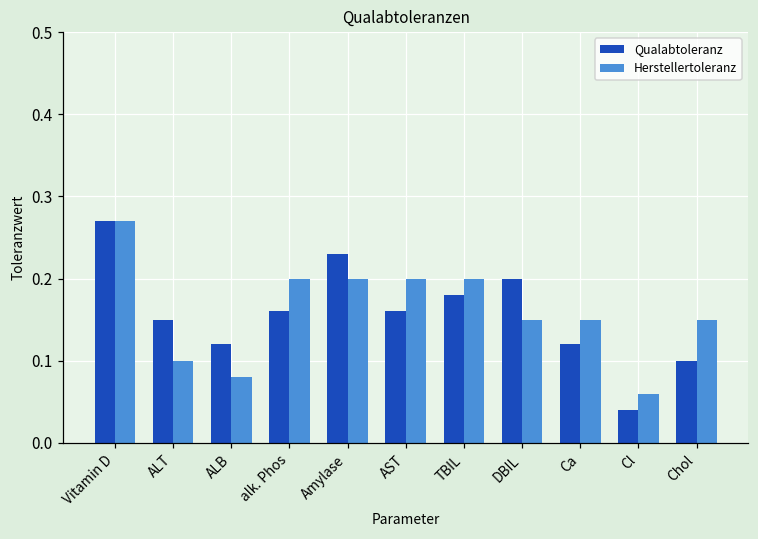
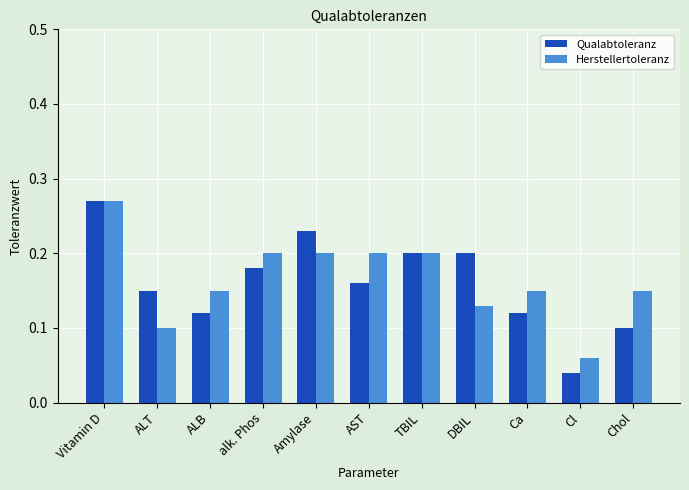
  {
    "Qualabtoleranz": {
      "Vitamin D": 0.27,
      "ALT": 0.15,
      "ALB": 0.12,
-     "alk. Phos": 0.16,
+     "alk. Phos": 0.18,
      "Amylase": 0.23,
      "AST": 0.16,
-     "TBIL": 0.18,
+     "TBIL": 0.20,
      "DBIL": 0.20,
      "Ca": 0.12,
      "Cl": 0.04,
      "Chol": 0.10
    },
    "Herstellertoleranz": {
      "Vitamin D": 0.27,
      "ALT": 0.10,
-     "ALB": 0.08,
+     "ALB": 0.15,
      "alk. Phos": 0.20,
      "Amylase": 0.20,
      "AST": 0.20,
      "TBIL": 0.20,
-     "DBIL": 0.15,
+     "DBIL": 0.13,
      "Ca": 0.15,
      "Cl": 0.06,
      "Chol": 0.15
    }
  }
